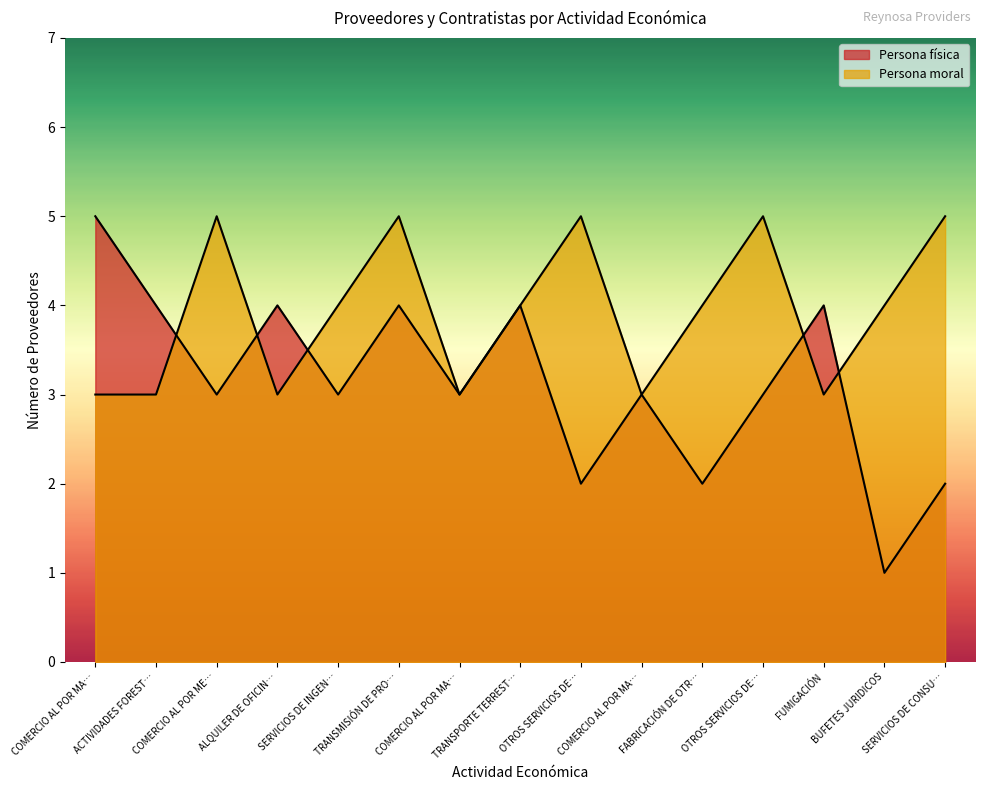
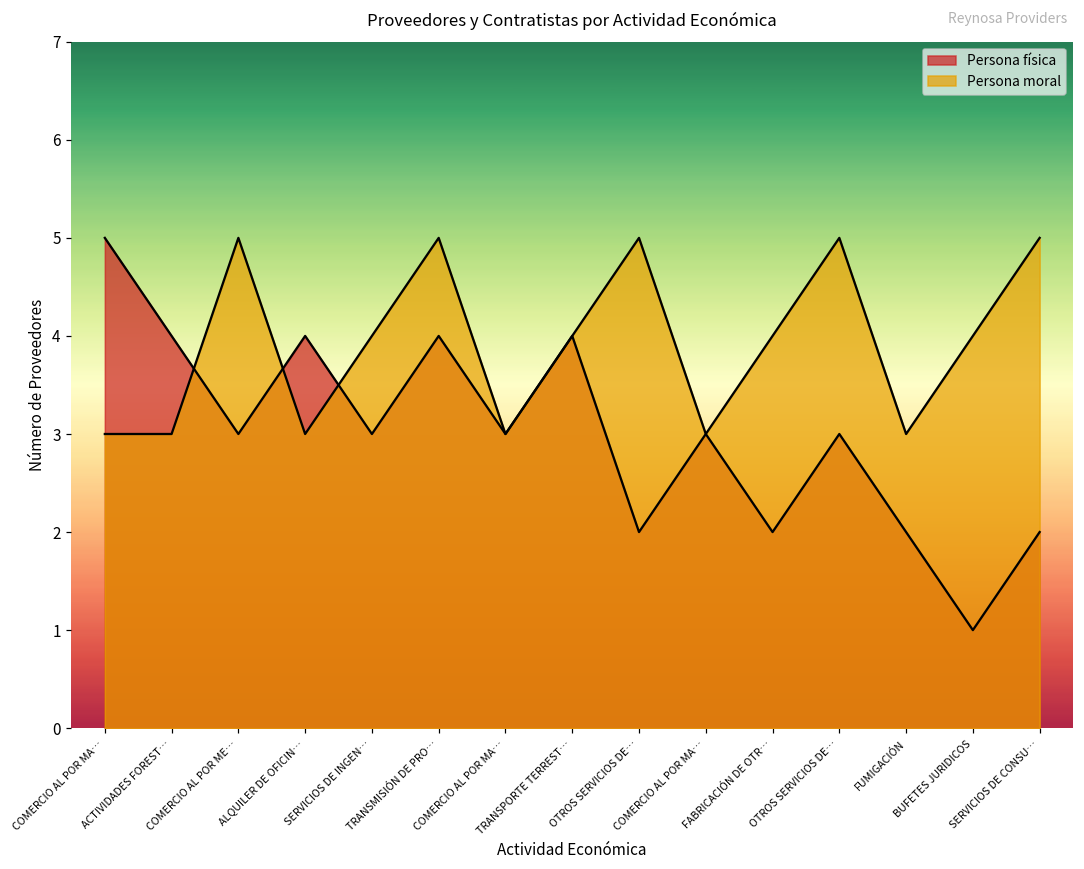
  {
    "Persona física": {
      "ACTIVIDADES FOREST…": 4,
      "COMERCIO AL POR ME…": 3,
      "ALQUILER DE OFICIN…": 4,
      "SERVICIOS DE INGEN…": 3,
      "TRANSMISIÓN DE PRO…": 4,
      "FABRICACIÓN DE OTR…": 2,
-     "FUMIGACIÓN": 4,
+     "FUMIGACIÓN": 2,
      "BUFETES JURIDICOS": 1,
      "SERVICIOS DE CONSU…": 2
    },
    "Persona moral": {
      "ACTIVIDADES FOREST…": 3,
      "COMERCIO AL POR ME…": 5,
      "ALQUILER DE OFICIN…": 3,
      "SERVICIOS DE INGEN…": 4,
      "TRANSMISIÓN DE PRO…": 5,
      "FABRICACIÓN DE OTR…": 4,
      "FUMIGACIÓN": 3,
      "BUFETES JURIDICOS": 4,
      "SERVICIOS DE CONSU…": 5
    }
  }
